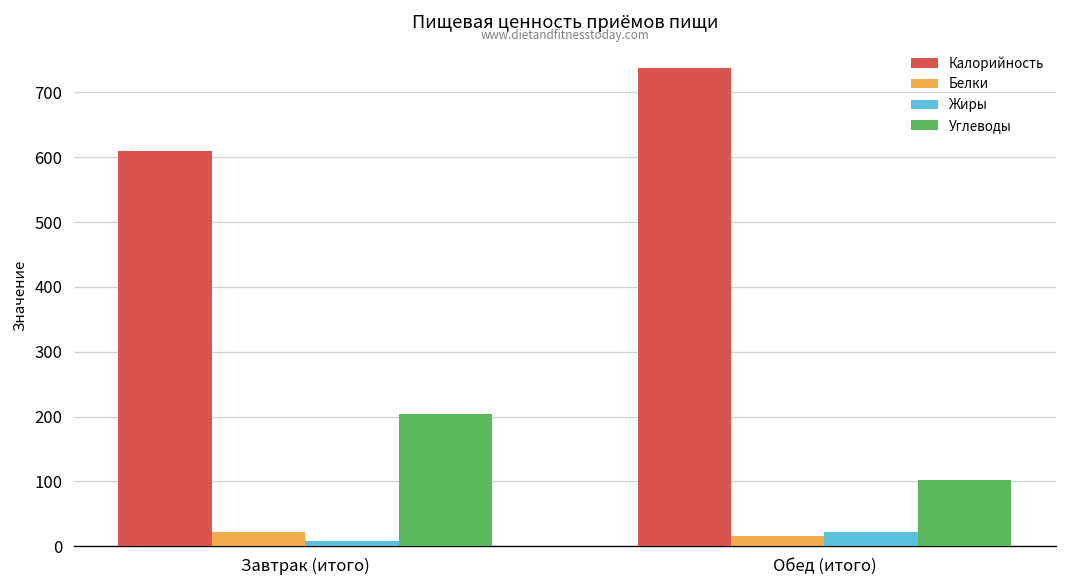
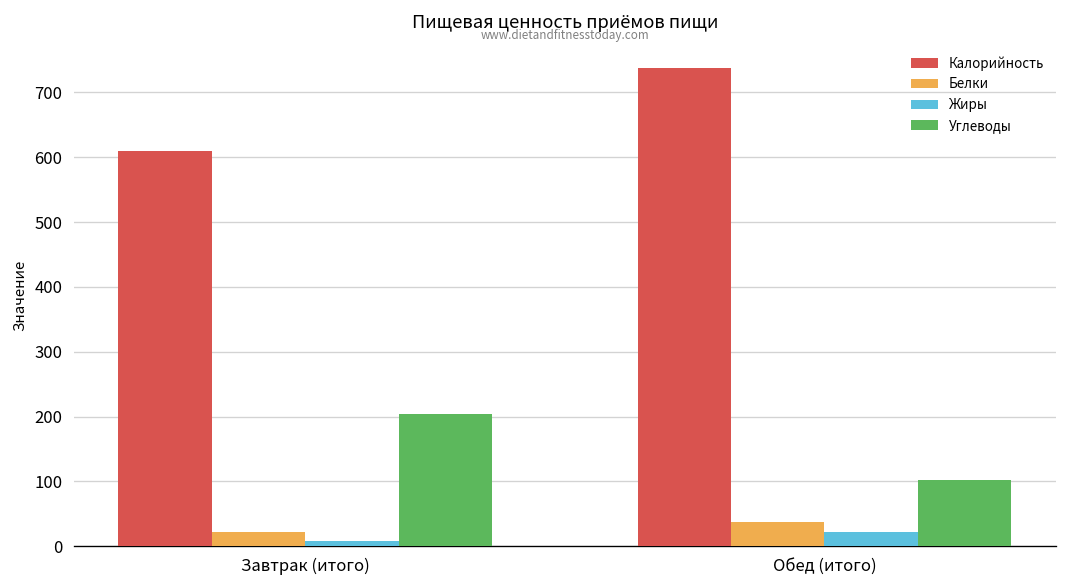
  {
    "Калорийность": {
      "Завтрак (итого)": 610,
      "Обед (итого)": 740
    },
    "Белки": {
      "Завтрак (итого)": 20,
-     "Обед (итого)": 20
+     "Обед (итого)": 40
    },
    "Жиры": {
      "Завтрак (итого)": 10,
      "Обед (итого)": 20
    },
    "Углеводы": {
      "Завтрак (итого)": 200,
      "Обед (итого)": 100
    }
  }
